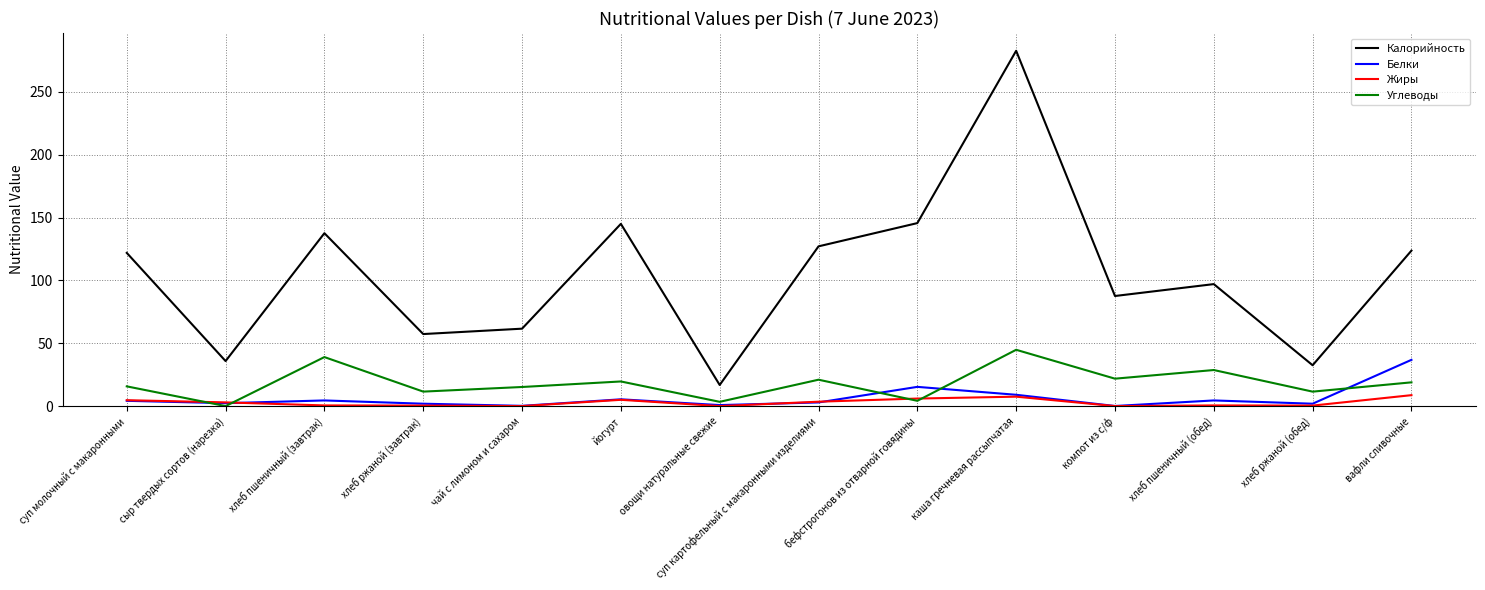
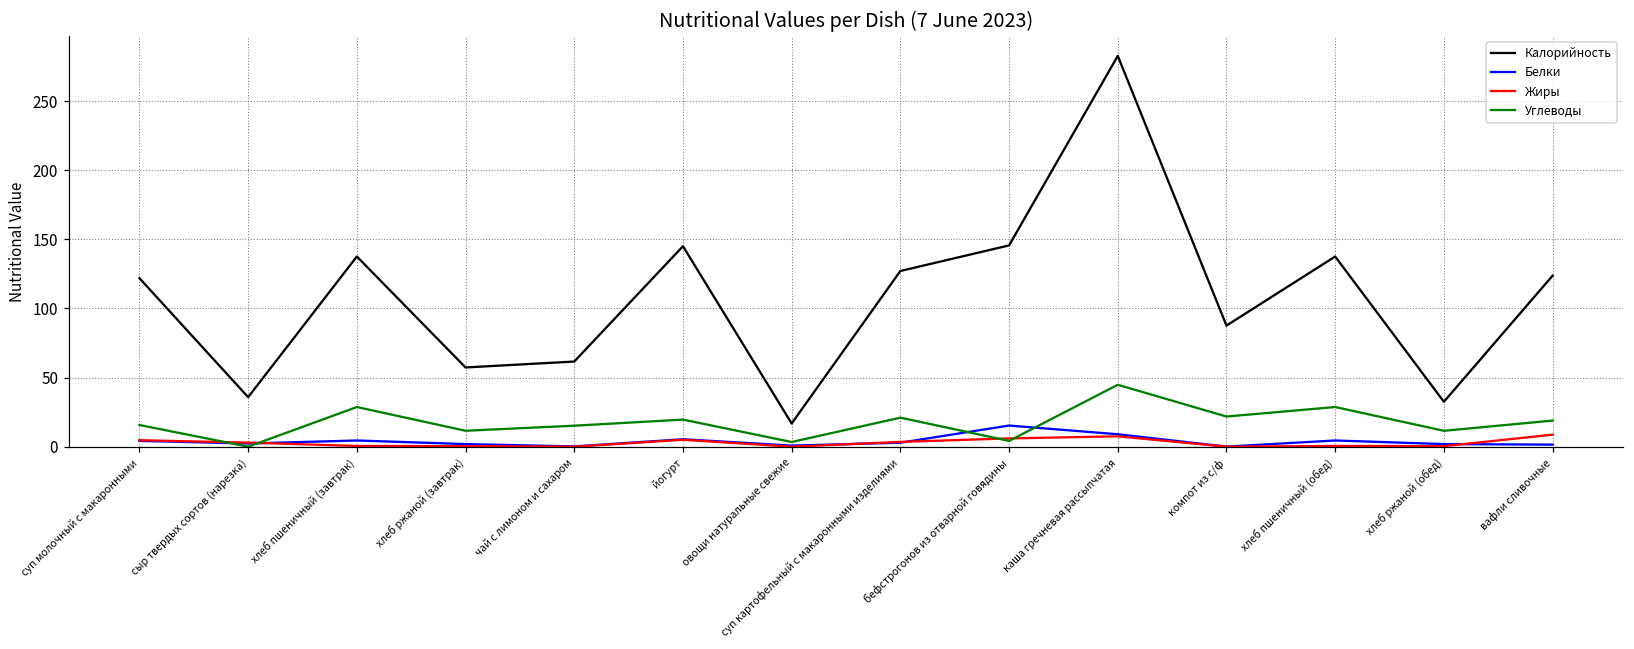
  {
    "Калорийность": {
      "суп молочный с макаронными": 122,
      "сыр твердых сортов (нарезка)": 36,
      "хлеб пшеничный (завтрак)": 138,
      "хлеб ржаной (завтрак)": 57,
      "чай с лимоном и сахаром": 62,
      "йогурт": 145,
      "овощи натуральные свежие": 17,
      "суп картофельный с макаронными изделиями": 127,
      "бефстрогонов из отварной говядины": 146,
      "каша гречневая рассыпчатая": 283,
      "компот из с/ф": 88,
-     "хлеб пшеничный (обед)": 97,
+     "хлеб пшеничный (обед)": 138,
      "хлеб ржаной (обед)": 33,
      "вафли сливочные": 124
    },
    "Белки": {
      "хлеб пшеничный (завтрак)": 5,
      "бефстрогонов из отварной говядины": 15,
      "хлеб пшеничный (обед)": 5,
-     "вафли сливочные": 37
+     "вафли сливочные": 2
    },
    "Жиры": {
      "хлеб пшеничный (завтрак)": 1,
      "хлеб пшеничный (обед)": 1,
      "вафли сливочные": 9
    },
    "Углеводы": {
      "суп молочный с макаронными": 16,
      "сыр твердых сортов (нарезка)": 0,
-     "хлеб пшеничный (завтрак)": 39,
+     "хлеб пшеничный (завтрак)": 29,
      "хлеб ржаной (завтрак)": 12,
      "чай с лимоном и сахаром": 15,
      "йогурт": 20,
      "овощи натуральные свежие": 3,
      "суп картофельный с макаронными изделиями": 21,
      "каша гречневая рассыпчатая": 45,
      "компот из с/ф": 22,
      "хлеб пшеничный (обед)": 29,
      "хлеб ржаной (обед)": 12,
      "вафли сливочные": 19
    }
  }
